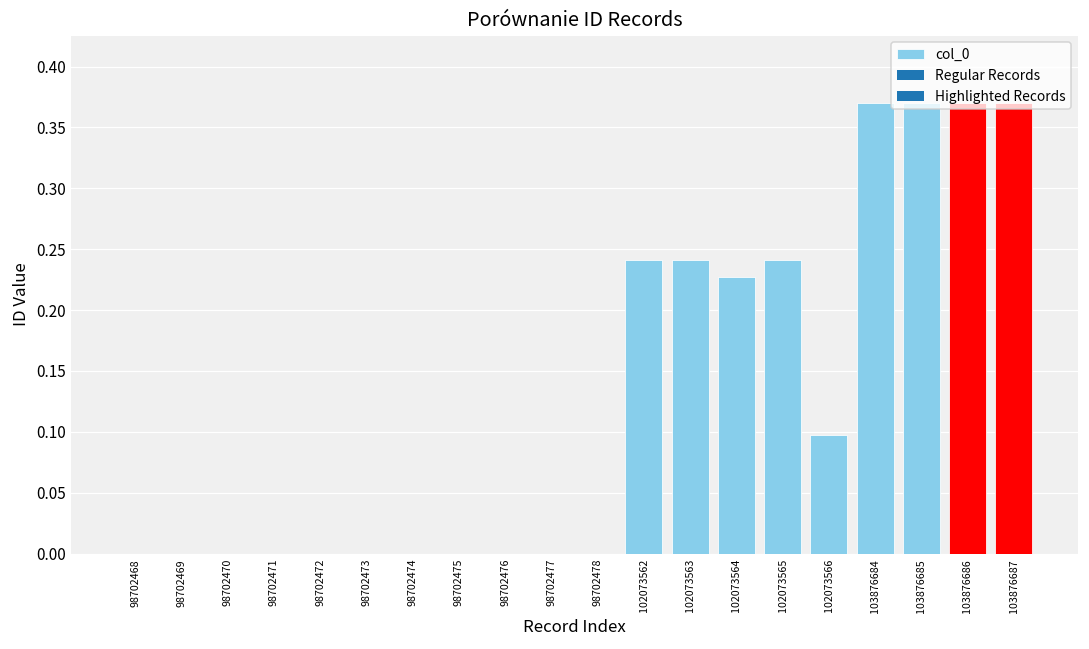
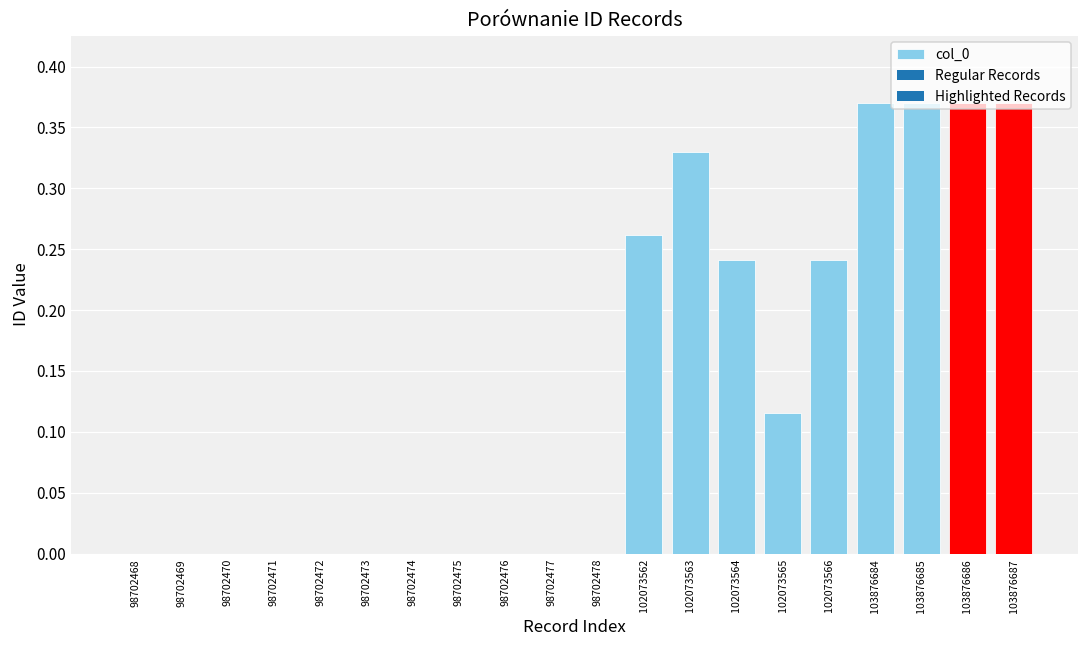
  {
    "98702468": 0.000,
-   "102073562": 0.241,
-   "102073563": 0.241,
-   "102073564": 0.227,
-   "102073565": 0.241,
-   "102073566": 0.097,
+   "102073562": 0.261,
+   "102073563": 0.330,
+   "102073564": 0.241,
+   "102073565": 0.116,
+   "102073566": 0.241,
    "103876684": 0.370
  }
